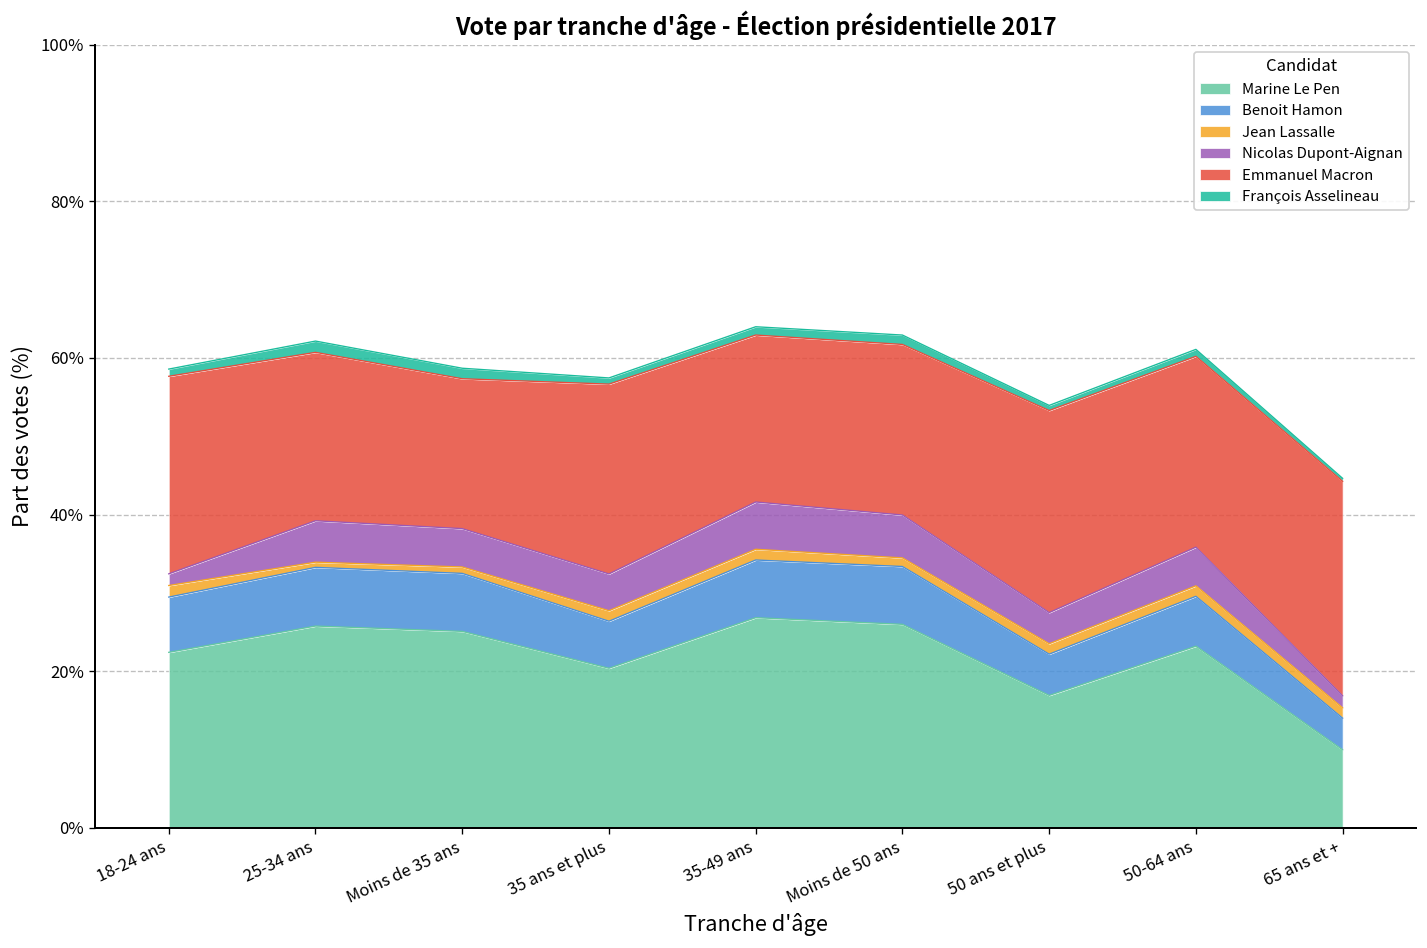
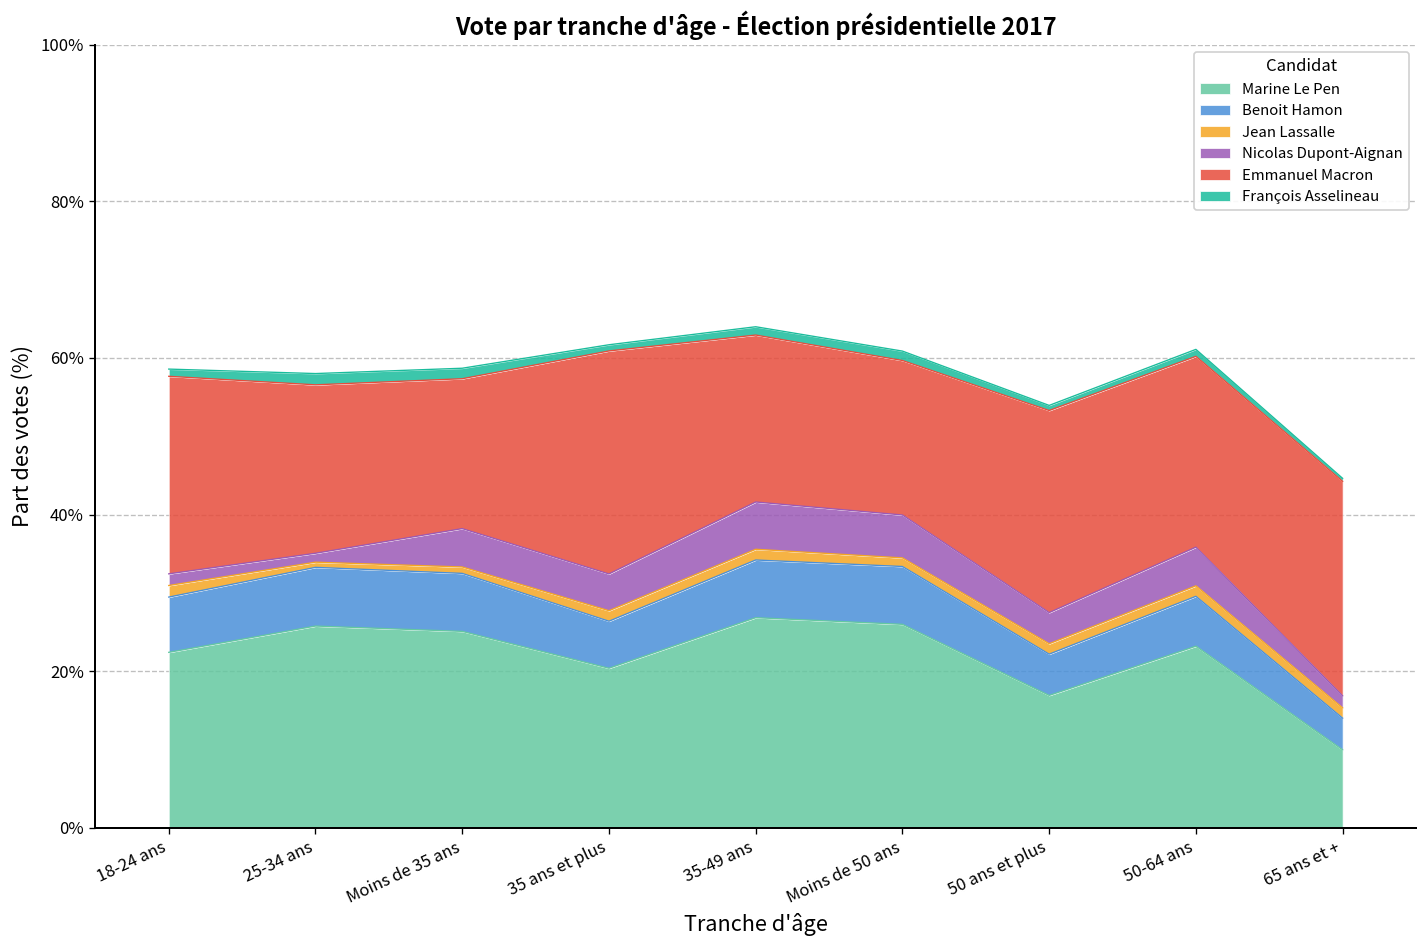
  {
    "Marine Le Pen": {
      "18-24 ans": "22%",
      "25-34 ans": "26%",
      "Moins de 35 ans": "25%",
      "35 ans et plus": "20%",
      "35-49 ans": "27%",
      "Moins de 50 ans": "26%",
      "50 ans et plus": "17%",
      "50-64 ans": "23%",
      "65 ans et +": "10%"
    },
    "Benoit Hamon": {
      "18-24 ans": "7%",
      "25-34 ans": "8%",
      "Moins de 35 ans": "7%",
      "35 ans et plus": "6%",
      "35-49 ans": "7%",
      "Moins de 50 ans": "7%",
      "50 ans et plus": "5%",
      "50-64 ans": "6%",
      "65 ans et +": "4%"
    },
    "Jean Lassalle": {
      "18-24 ans": "1%",
      "25-34 ans": "1%",
      "Moins de 35 ans": "1%",
      "35 ans et plus": "1%",
      "35-49 ans": "1%",
      "Moins de 50 ans": "1%",
      "50 ans et plus": "1%",
      "50-64 ans": "1%",
      "65 ans et +": "1%"
    },
    "Nicolas Dupont-Aignan": {
      "18-24 ans": "1%",
-     "25-34 ans": "5%",
+     "25-34 ans": "1%",
      "Moins de 35 ans": "5%",
      "35 ans et plus": "5%",
      "35-49 ans": "6%",
      "Moins de 50 ans": "5%",
      "50 ans et plus": "4%",
      "50-64 ans": "5%",
      "65 ans et +": "2%"
    },
    "Emmanuel Macron": {
      "18-24 ans": "25%",
      "25-34 ans": "22%",
      "Moins de 35 ans": "19%",
-     "35 ans et plus": "24%",
+     "35 ans et plus": "28%",
      "35-49 ans": "21%",
-     "Moins de 50 ans": "22%",
+     "Moins de 50 ans": "20%",
      "50 ans et plus": "26%",
      "50-64 ans": "24%"
    },
    "François Asselineau": {
      "18-24 ans": "1%",
      "25-34 ans": "1%",
      "Moins de 35 ans": "1%",
      "35 ans et plus": "1%",
      "35-49 ans": "1%",
      "Moins de 50 ans": "1%",
      "50 ans et plus": "1%",
      "50-64 ans": "1%"
    }
  }
